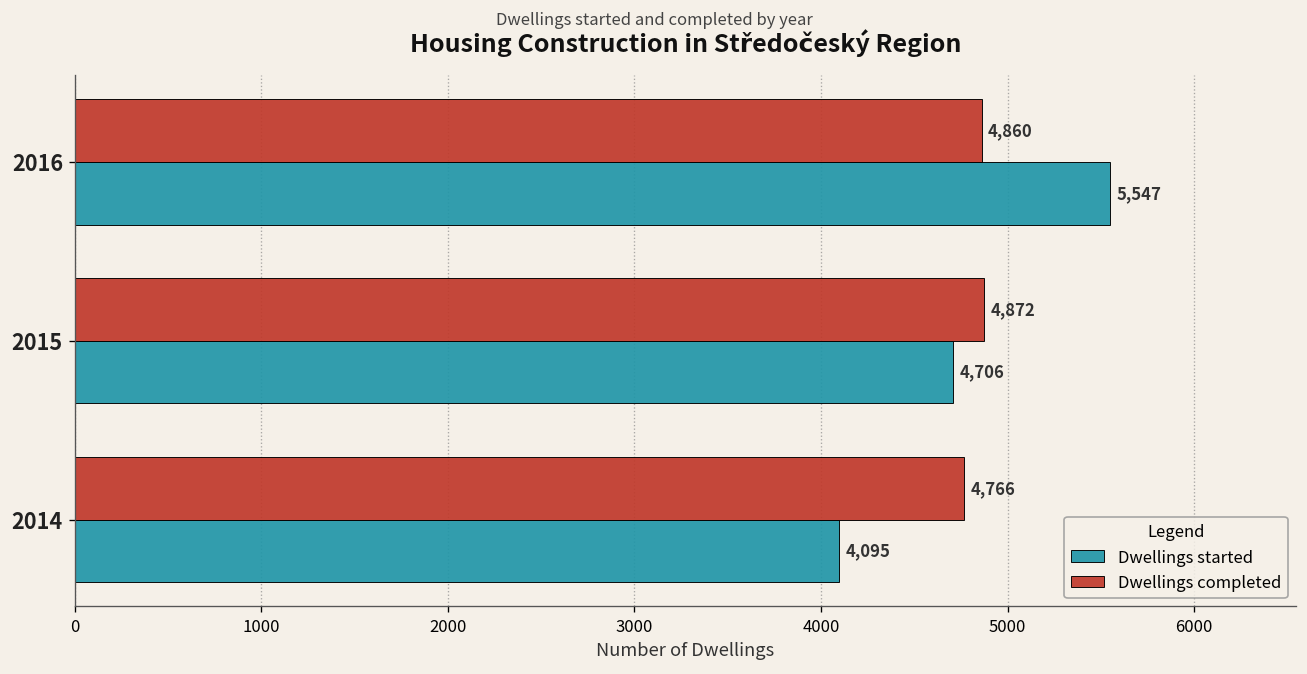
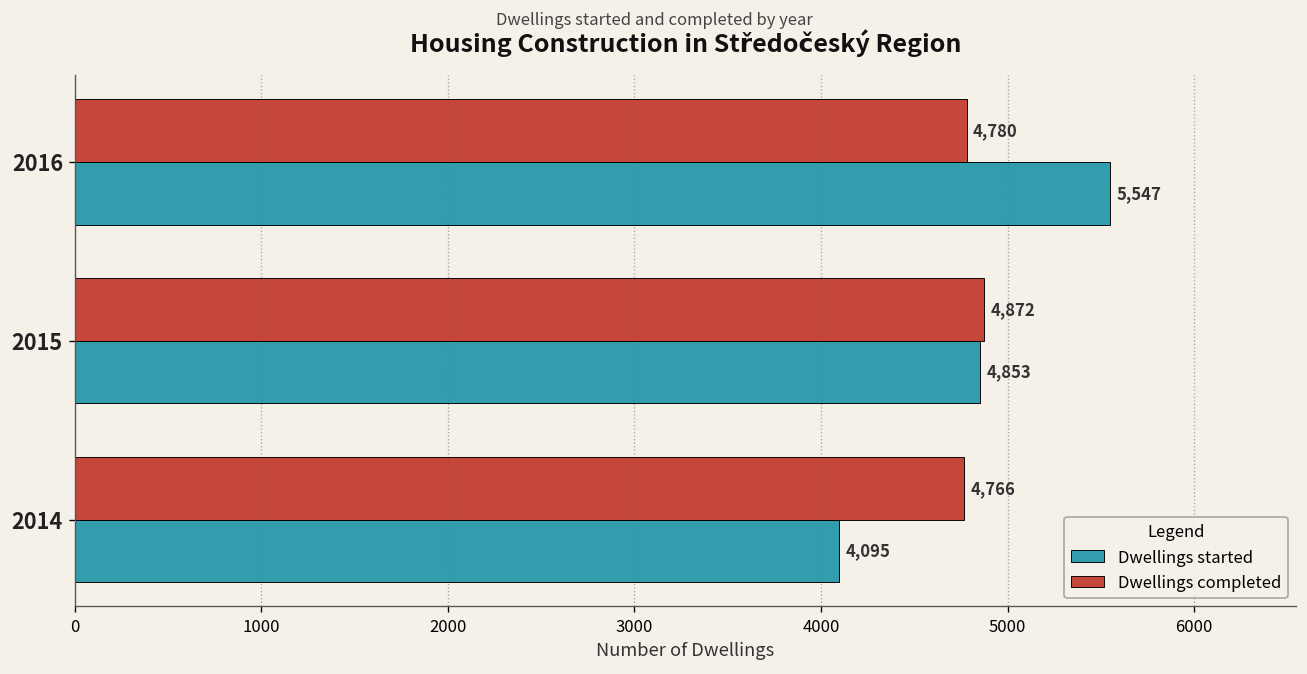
  {
    "Dwellings started": {
      "2016": "5,547",
-     "2015": "4,706",
+     "2015": "4,853",
      "2014": "4,095"
    },
    "Dwellings completed": {
-     "2016": "4,860",
+     "2016": "4,780",
      "2015": "4,872",
      "2014": "4,766"
    }
  }
